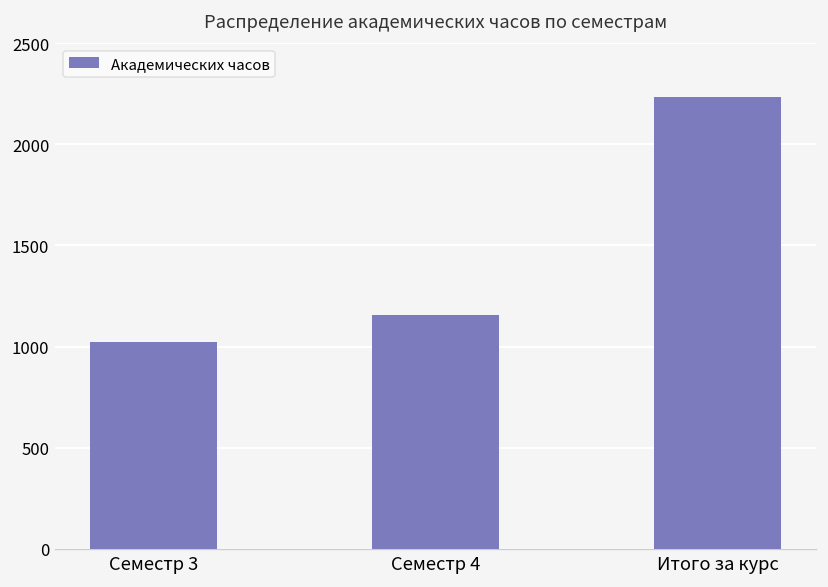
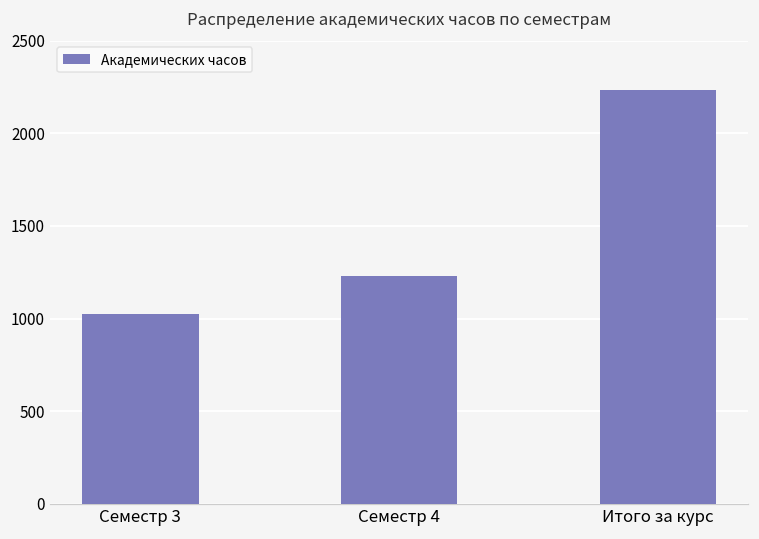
  {
    "Семестр 3": 1020,
-   "Семестр 4": 1160,
+   "Семестр 4": 1230,
    "Итого за курс": 2240
  }
